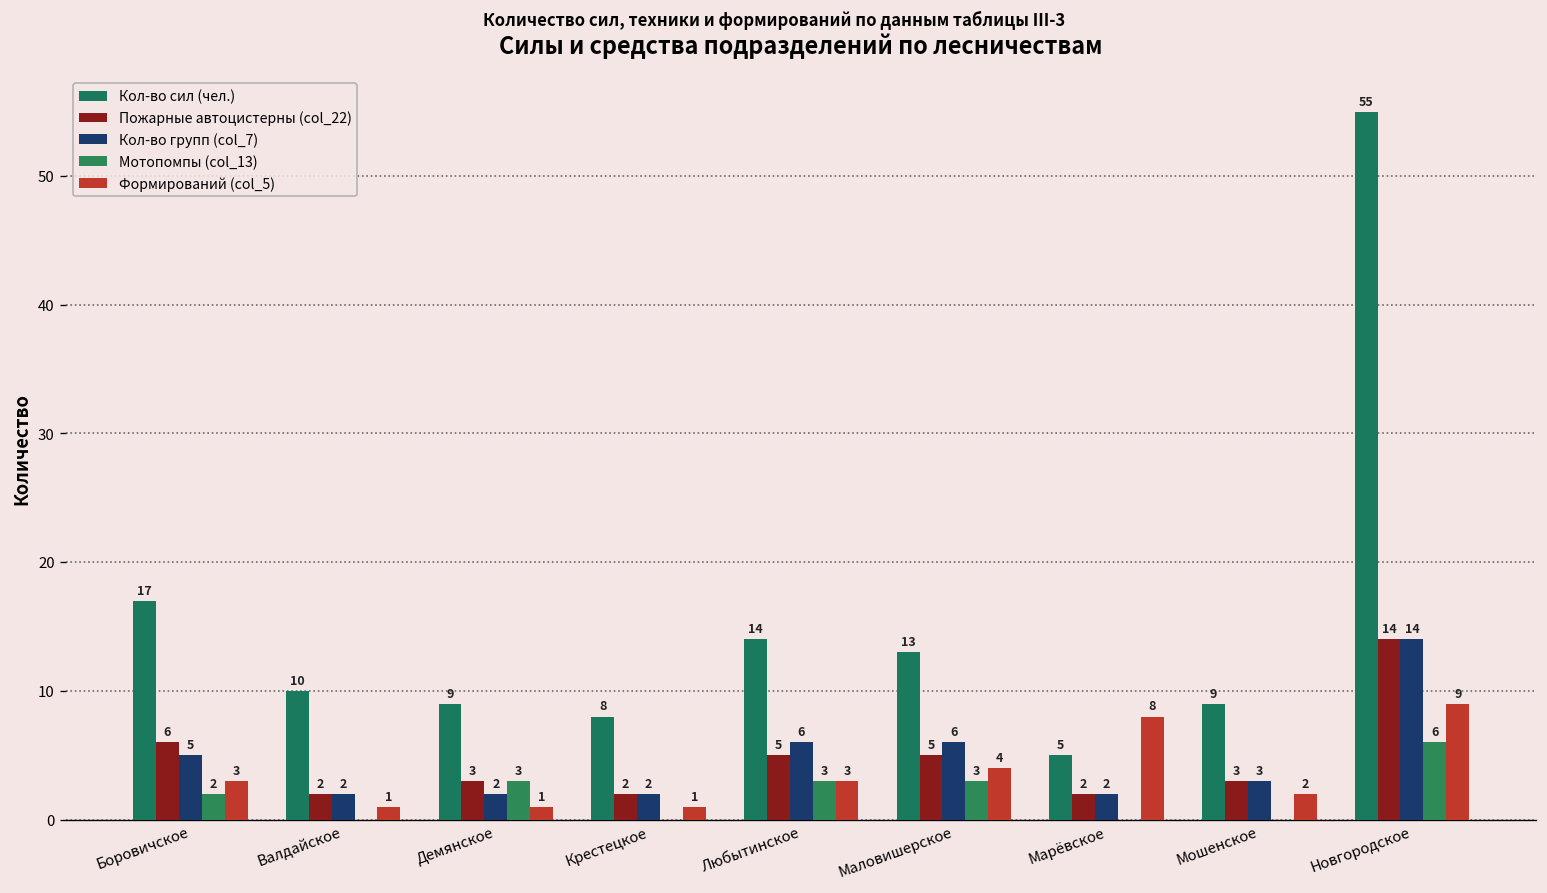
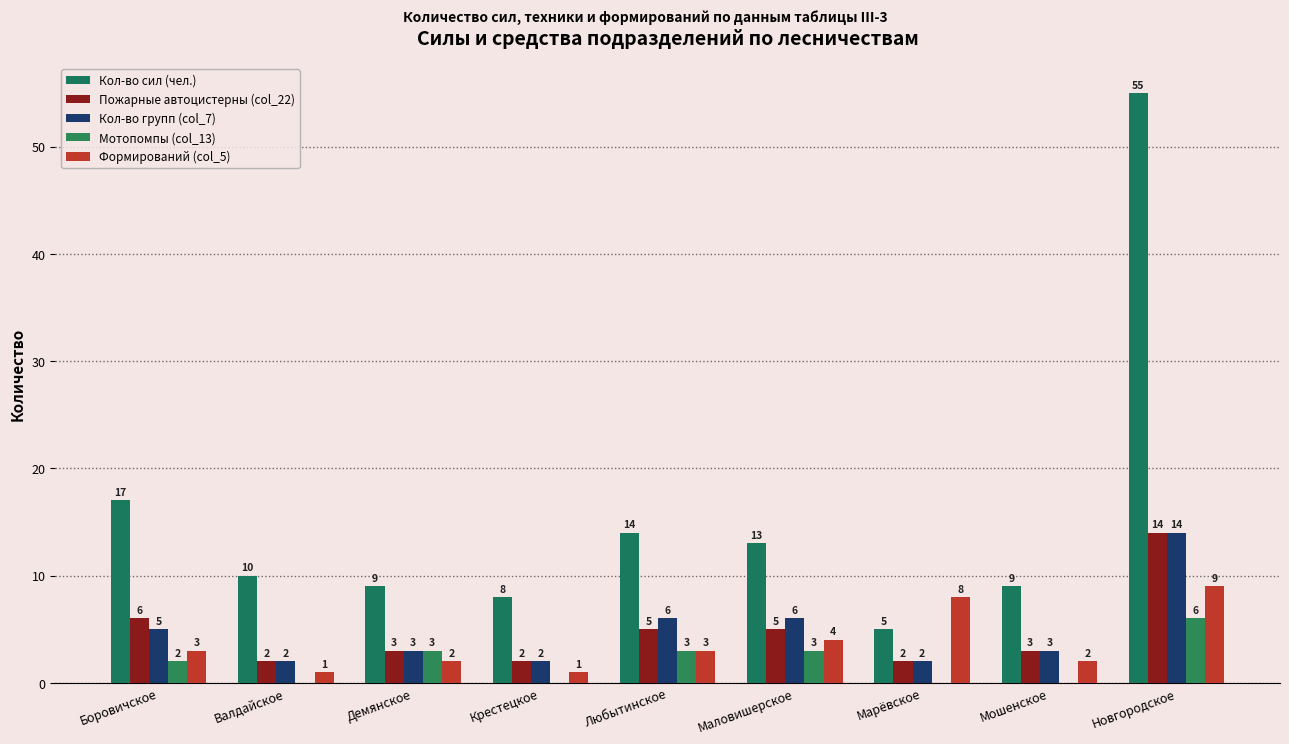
  {
    "Пожарные автоцистерны (col_22)": {
      "Боровичское": 6,
      "Валдайское": 2,
      "Демянское": 3,
      "Крестецкое": 2,
      "Любытинское": 5,
      "Маловишерское": 5,
      "Марёвское": 2,
      "Мошенское": 3,
      "Новгородское": 14
    },
    "Кол-во групп (col_7)": {
      "Боровичское": 5,
      "Валдайское": 2,
-     "Демянское": 2,
+     "Демянское": 3,
      "Крестецкое": 2,
      "Любытинское": 6,
      "Маловишерское": 6,
      "Марёвское": 2,
      "Мошенское": 3,
      "Новгородское": 14
    },
    "Формирований (col_5)": {
      "Боровичское": 3,
      "Валдайское": 1,
-     "Демянское": 1,
+     "Демянское": 2,
      "Крестецкое": 1,
      "Любытинское": 3,
      "Маловишерское": 4,
      "Марёвское": 8,
      "Мошенское": 2,
      "Новгородское": 9
    }
  }
